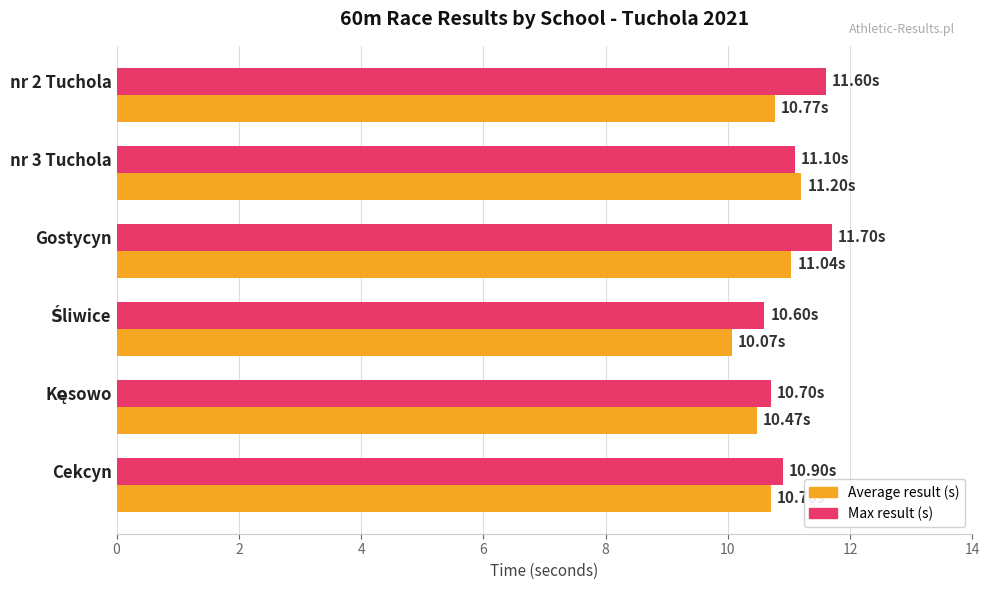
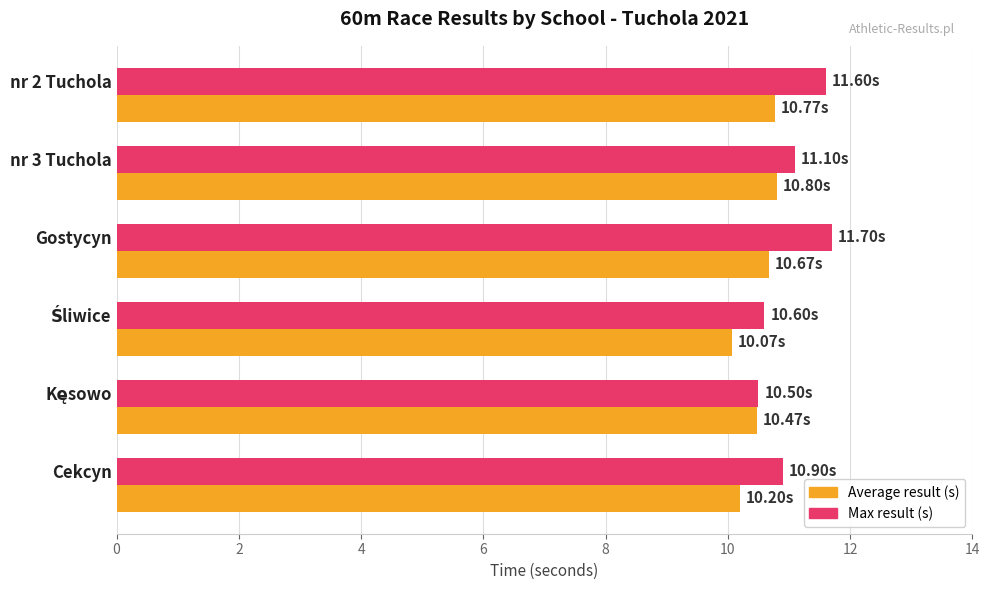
  {
    "Average result (s)": {
      "nr 2 Tuchola": "10.77s",
-     "nr 3 Tuchola": "11.20s",
-     "Gostycyn": "11.04s",
+     "nr 3 Tuchola": "10.80s",
+     "Gostycyn": "10.67s",
      "Śliwice": "10.07s",
      "Kęsowo": "10.47s",
-     "Cekcyn": "10.7"
+     "Cekcyn": "10.2"
    },
    "Max result (s)": {
      "nr 2 Tuchola": "11.60s",
      "nr 3 Tuchola": "11.10s",
      "Gostycyn": "11.70s",
      "Śliwice": "10.60s",
-     "Kęsowo": "10.70s",
+     "Kęsowo": "10.50s",
      "Cekcyn": "10.90s"
    }
  }
